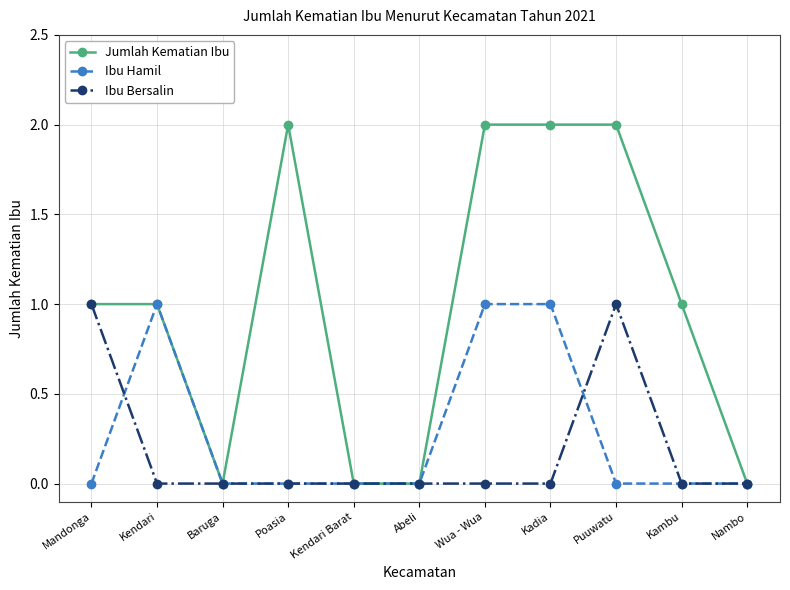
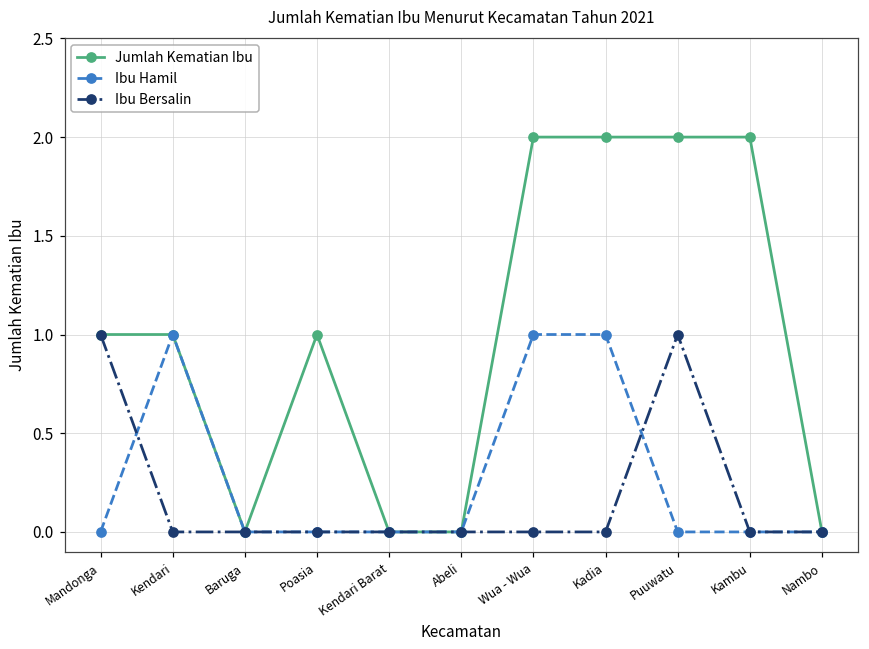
  {
    "Jumlah Kematian Ibu": {
-     "Poasia": 2,
+     "Poasia": 1,
      "Wua - Wua": 2,
      "Kadia": 2,
      "Puuwatu": 2,
-     "Kambu": 1
+     "Kambu": 2
    },
    "Ibu Hamil": {
      "Mandonga": 0,
      "Wua - Wua": 1,
      "Kadia": 1,
      "Puuwatu": 0
    },
    "Ibu Bersalin": {
      "Kendari": 0,
      "Wua - Wua": 0,
      "Kadia": 0,
      "Puuwatu": 1
    }
  }
